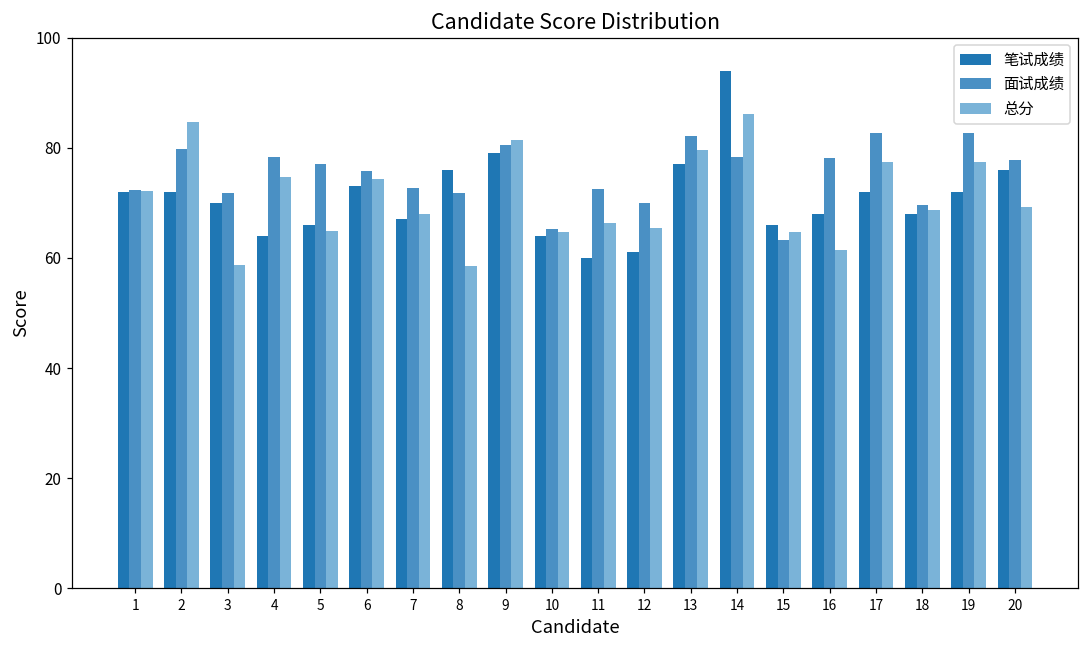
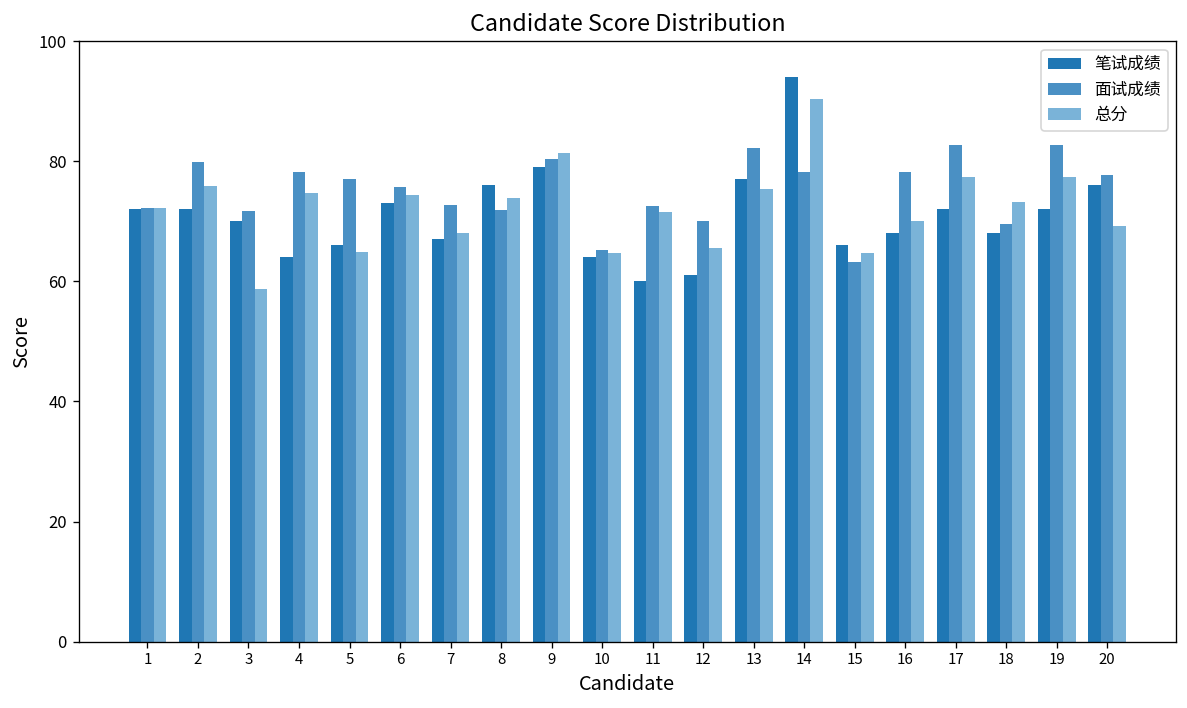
  {
    "总分": {
      "1": 72,
-     "2": 85,
+     "2": 76,
      "3": 59,
      "4": 75,
      "5": 65,
      "6": 74,
      "7": 68,
-     "8": 58,
+     "8": 74,
      "9": 81,
      "10": 65,
-     "11": 66,
+     "11": 71,
      "12": 66,
-     "13": 80,
-     "14": 86,
+     "13": 75,
+     "14": 90,
      "15": 65,
-     "16": 61,
+     "16": 70,
      "17": 77,
-     "18": 69,
+     "18": 73,
      "19": 77,
      "20": 69
    }
  }
